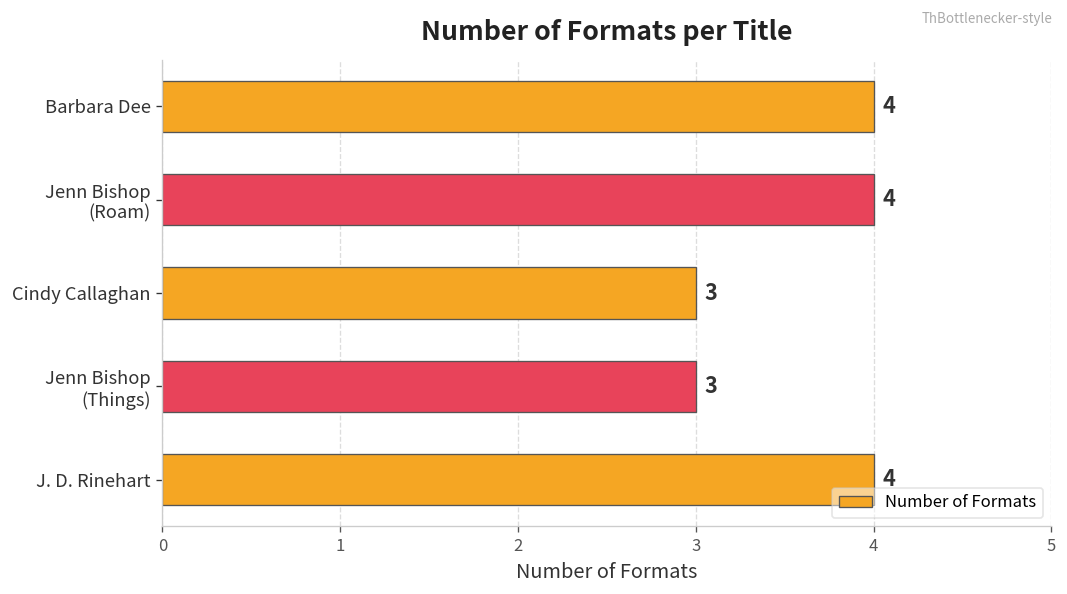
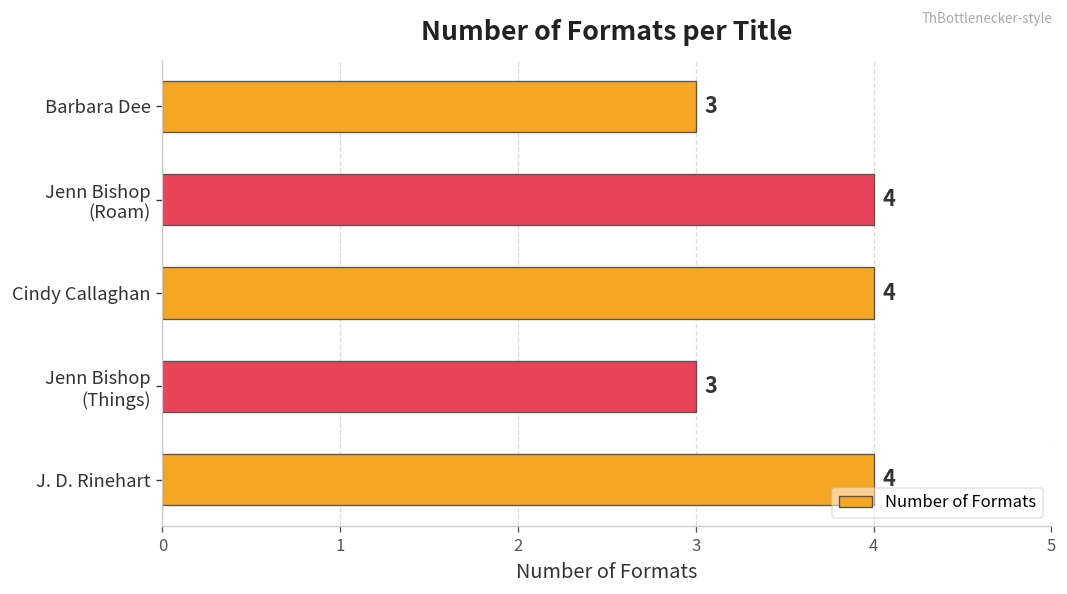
  {
-   "Barbara Dee": 4,
+   "Barbara Dee": 3,
    "Jenn Bishop (Roam)": 4,
-   "Cindy Callaghan": 3,
+   "Cindy Callaghan": 4,
    "Jenn Bishop (Things)": 3
  }
